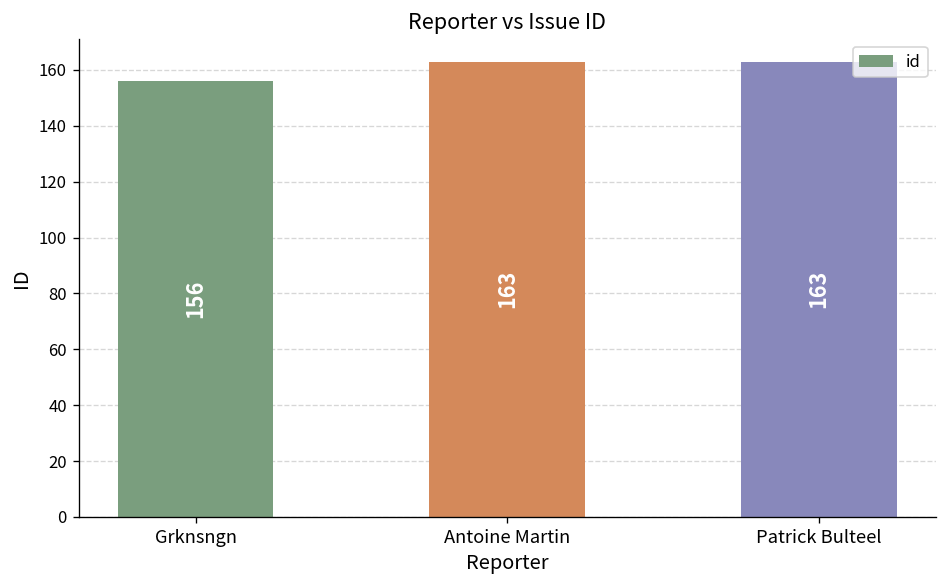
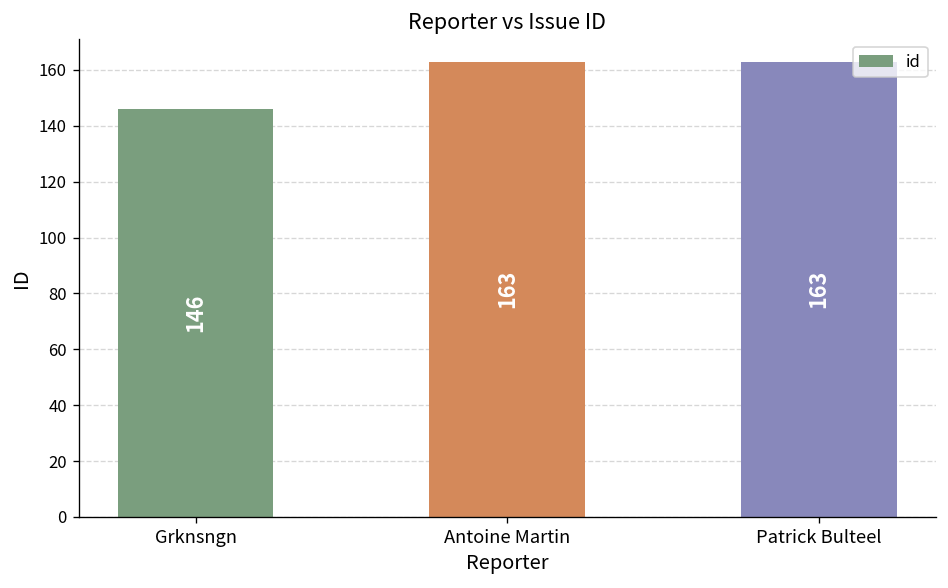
  {
-   "Grknsngn": 156,
+   "Grknsngn": 146,
    "Antoine Martin": 163,
    "Patrick Bulteel": 163
  }
